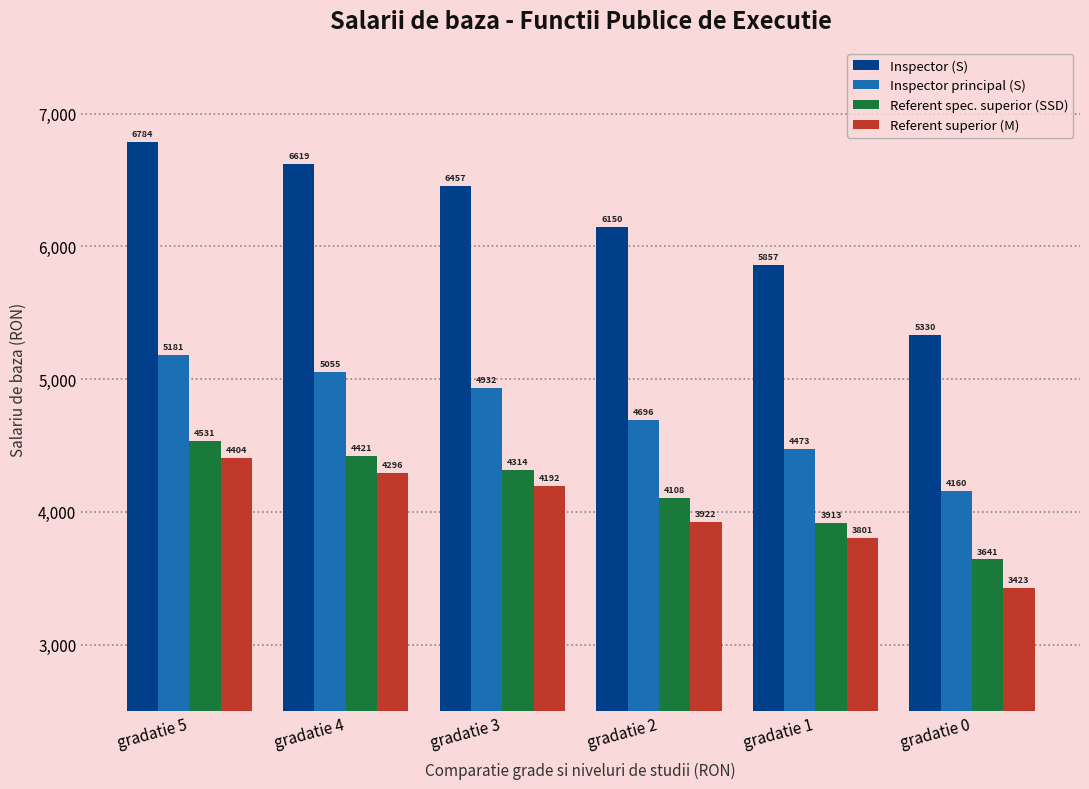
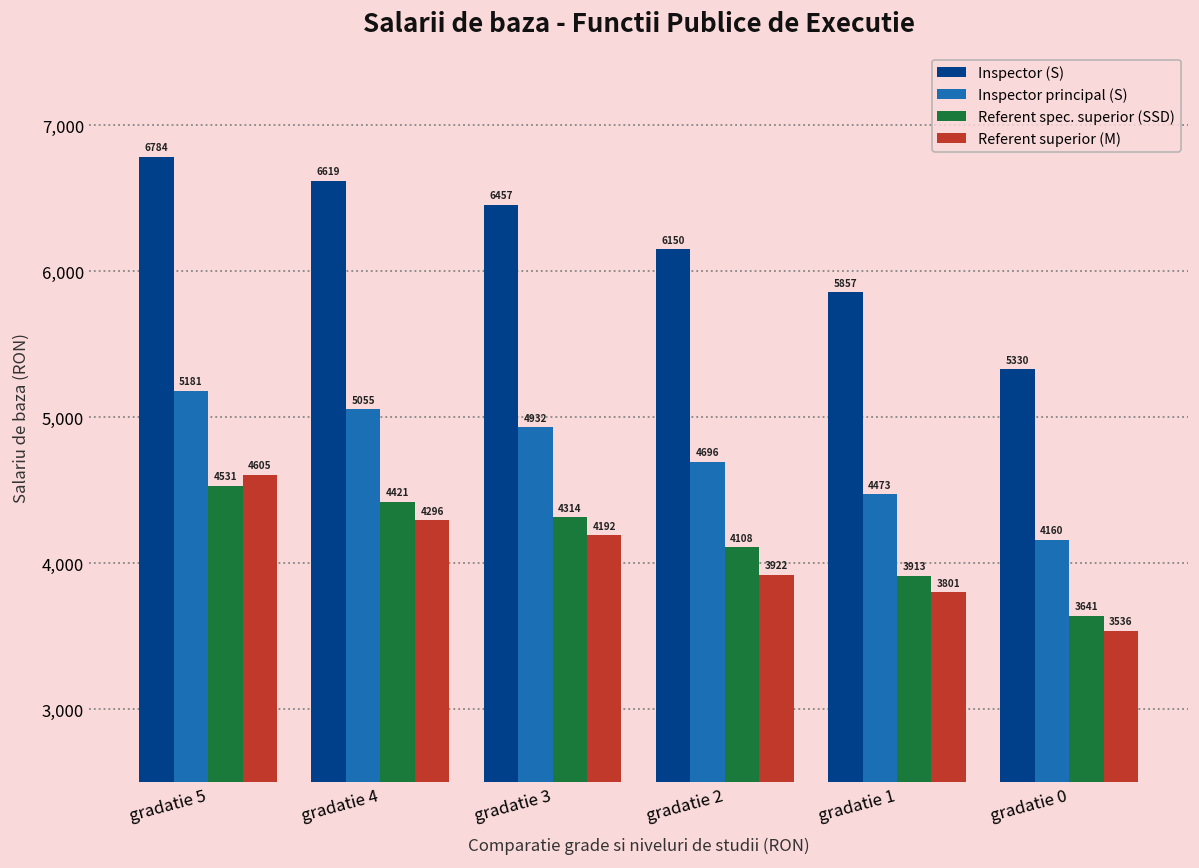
  {
    "Inspector (S)": {
      "gradatie 5": 6784,
      "gradatie 4": 6619,
      "gradatie 3": 6457,
      "gradatie 2": 6150,
      "gradatie 1": 5857,
      "gradatie 0": 5330
    },
    "Inspector principal (S)": {
      "gradatie 5": 5181,
      "gradatie 4": 5055,
      "gradatie 3": 4932,
      "gradatie 2": 4696,
      "gradatie 1": 4473,
      "gradatie 0": 4160
    },
    "Referent spec. superior (SSD)": {
      "gradatie 5": 4531,
      "gradatie 4": 4421,
      "gradatie 3": 4314,
      "gradatie 2": 4108,
      "gradatie 1": 3913,
      "gradatie 0": 3641
    },
    "Referent superior (M)": {
-     "gradatie 5": 4404,
+     "gradatie 5": 4605,
      "gradatie 4": 4296,
      "gradatie 3": 4192,
      "gradatie 2": 3922,
      "gradatie 1": 3801,
-     "gradatie 0": 3423
+     "gradatie 0": 3536
    }
  }
